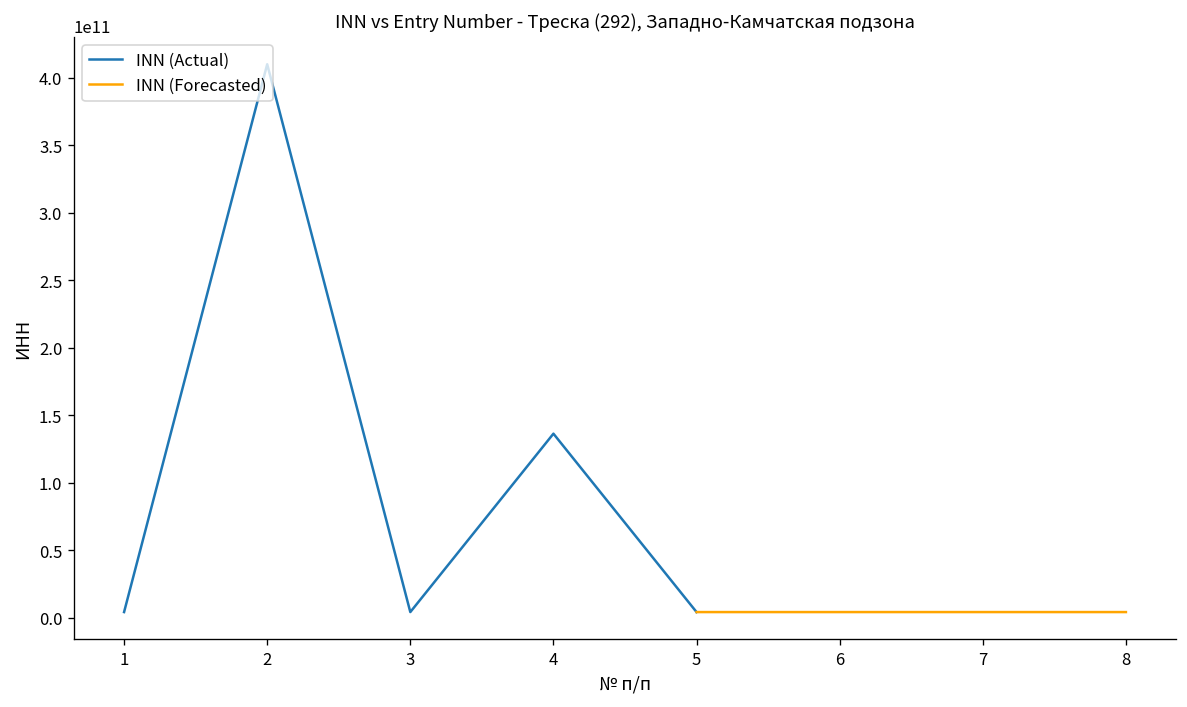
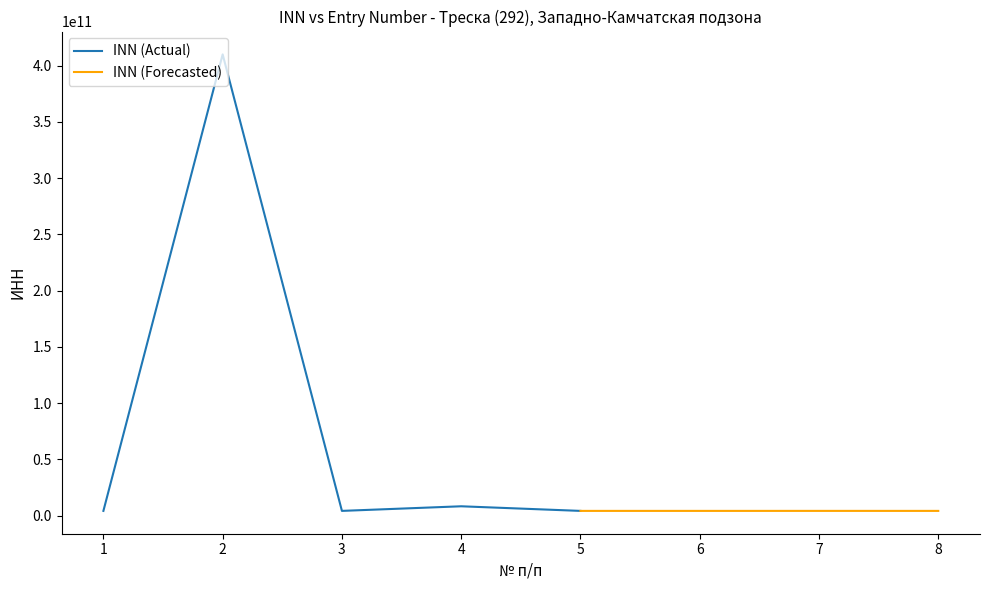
  {
    "INN (Actual)": {
      "1": 4000000000,
      "3": 4000000000,
-     "4": 136000000000
+     "4": 8000000000
    },
    "INN (Forecasted)": {
      "6": 4000000000,
      "7": 4000000000,
      "8": 4000000000
    }
  }
